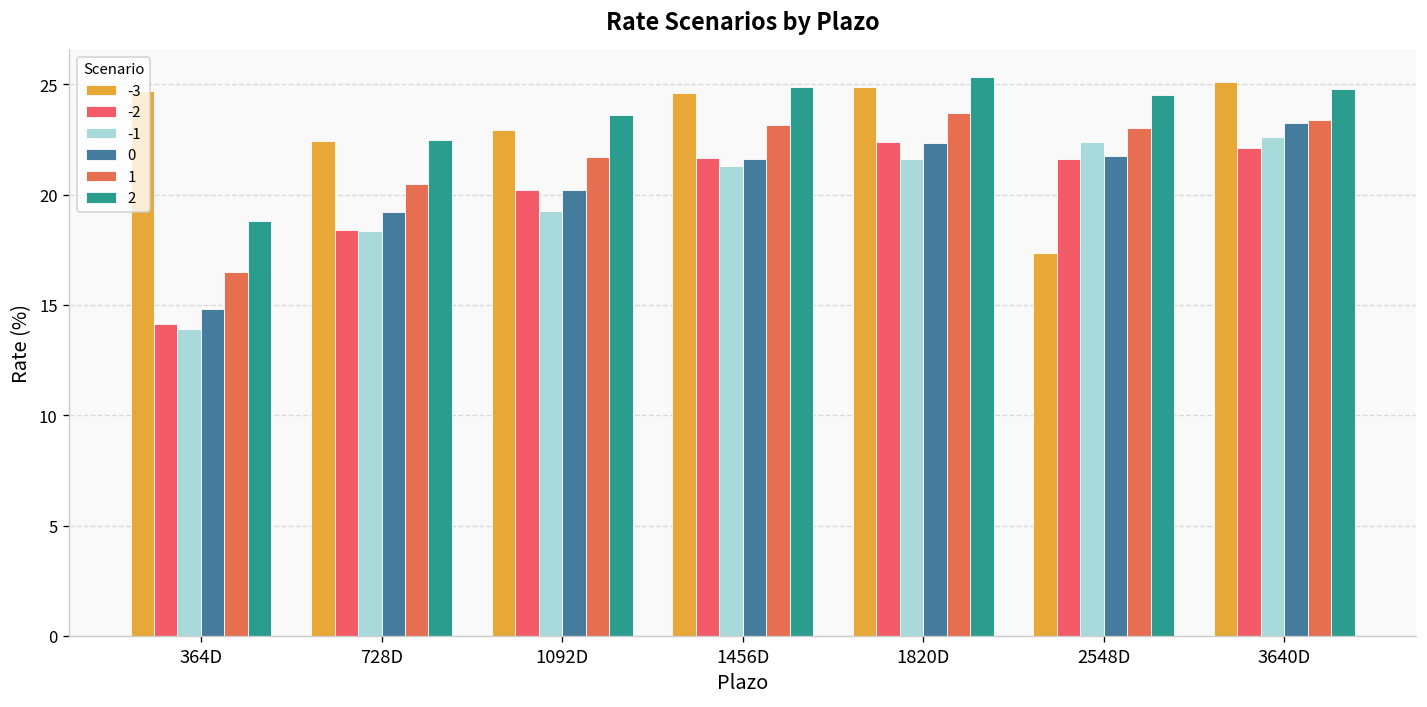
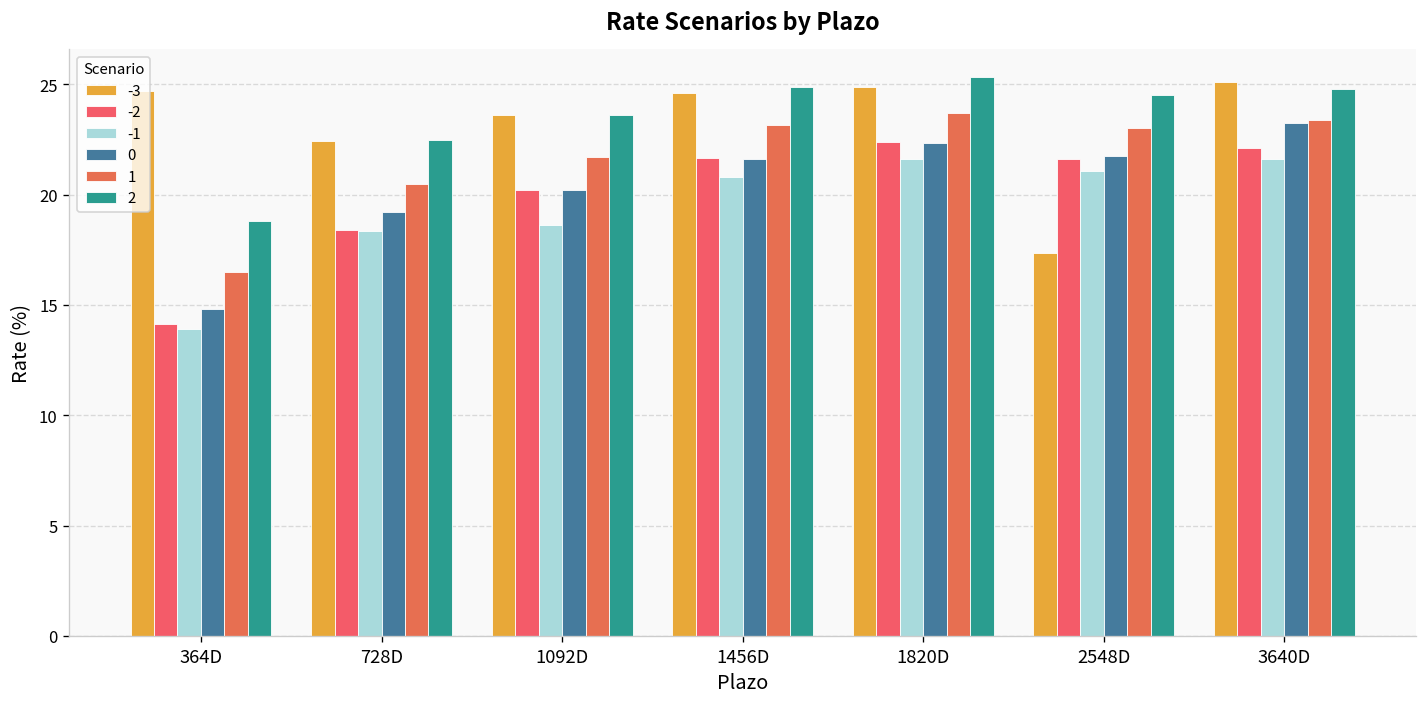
  {
    "-3": {
      "728D": 22.4,
-     "1092D": 22.9,
+     "1092D": 23.6,
      "1456D": 24.6,
      "1820D": 24.9,
      "2548D": 17.3,
      "3640D": 25.1
    },
    "-1": {
      "364D": 13.9,
      "728D": 18.3,
-     "1092D": 19.3,
-     "1456D": 21.3,
+     "1092D": 18.6,
+     "1456D": 20.8,
      "1820D": 21.6,
-     "2548D": 22.4,
-     "3640D": 22.6
+     "2548D": 21.1,
+     "3640D": 21.6
    }
  }
